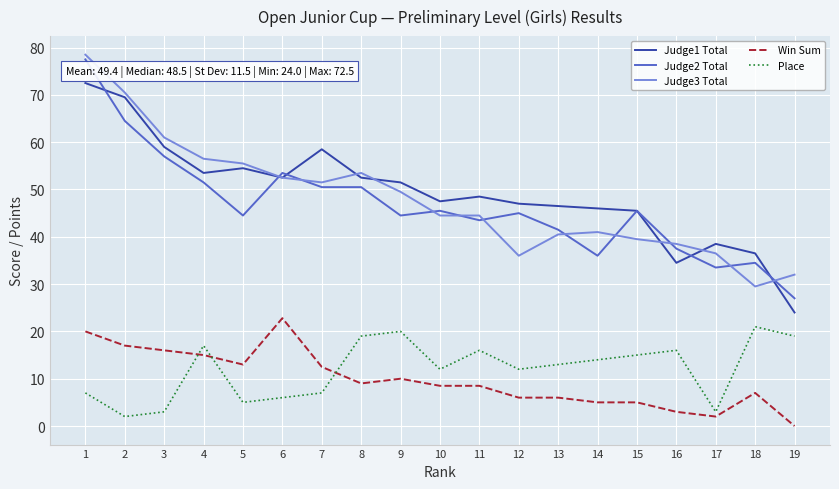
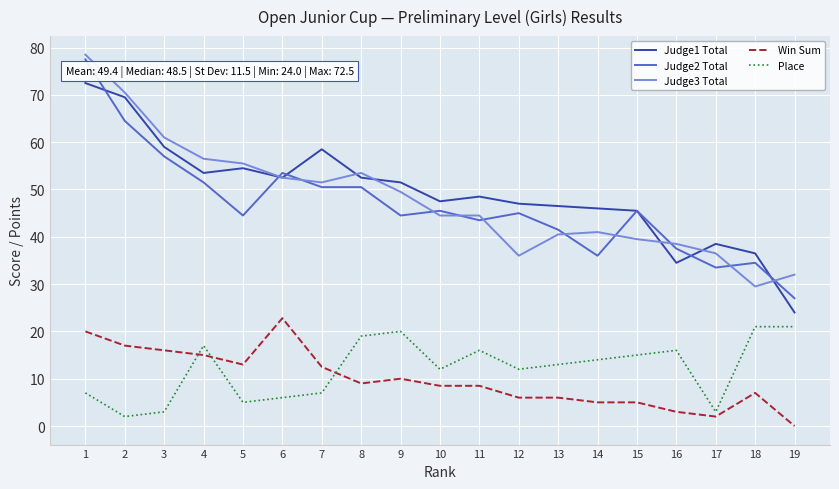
  {
    "Win Sum": {
      "1": 20,
      "2": 17,
      "3": 16,
      "4": 15,
      "5": 13,
      "6": 23,
      "7": 13,
      "8": 9,
      "9": 10,
      "10": 9,
      "11": 9,
      "12": 6,
      "13": 6,
      "14": 5,
      "15": 5,
      "16": 3,
      "17": 2,
      "18": 7,
      "19": 0
    },
    "Place": {
      "1": 7,
      "2": 2,
      "3": 3,
      "4": 17,
      "5": 5,
      "6": 6,
      "7": 7,
      "8": 19,
      "9": 20,
      "10": 12,
      "11": 16,
      "12": 12,
      "13": 13,
      "14": 14,
      "15": 15,
      "16": 16,
      "17": 3,
      "18": 21,
-     "19": 19
+     "19": 21
    }
  }
